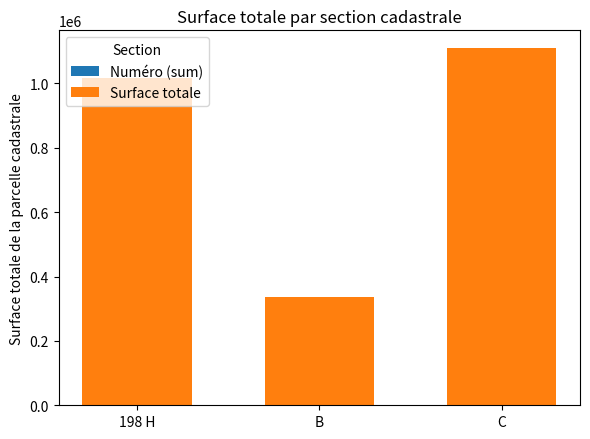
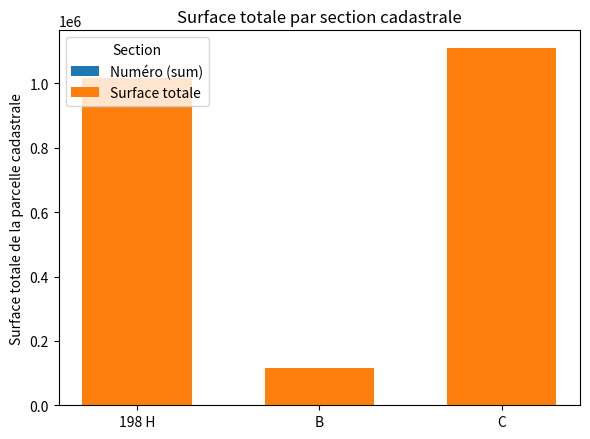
  {
    "Surface totale": {
-     "B": 340000,
+     "B": 110000,
      "C": 1110000
    }
  }
